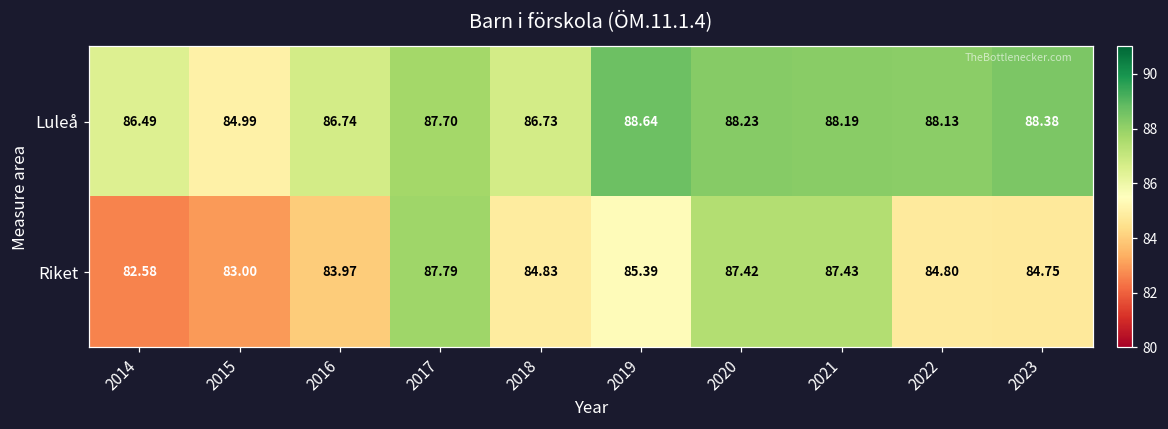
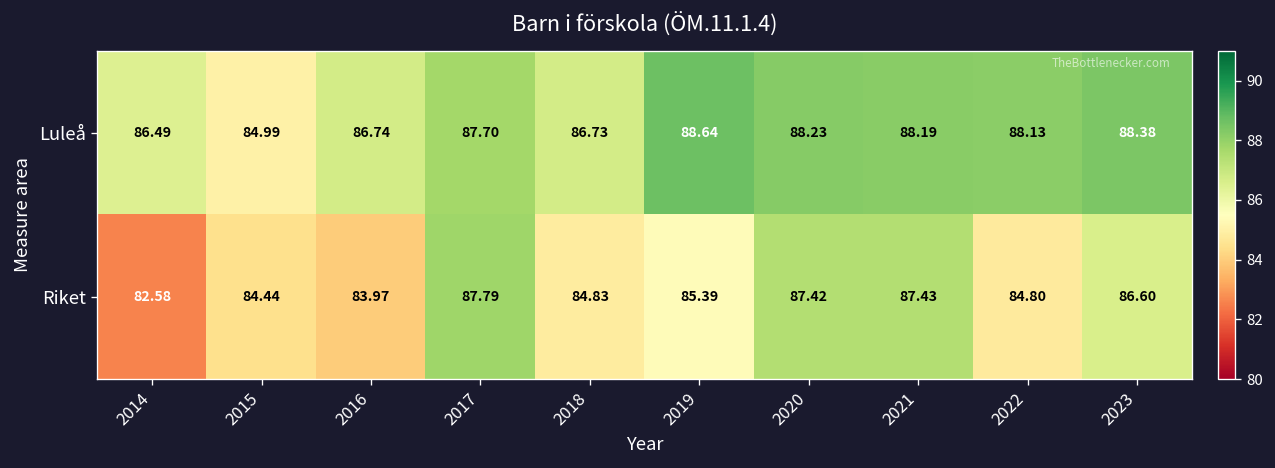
  {
    "Luleå": {
      "2014": 86.49,
      "2015": 84.99,
      "2016": 86.74,
      "2017": 87.70,
      "2018": 86.73,
      "2019": 88.64,
      "2020": 88.23,
      "2021": 88.19,
      "2022": 88.13
    },
    "Riket": {
      "2014": 82.58,
-     "2015": 83.00,
+     "2015": 84.44,
      "2016": 83.97,
      "2017": 87.79,
      "2018": 84.83,
      "2019": 85.39,
      "2020": 87.42,
      "2021": 87.43,
      "2022": 84.80,
-     "2023": 84.75
+     "2023": 86.60
    }
  }
